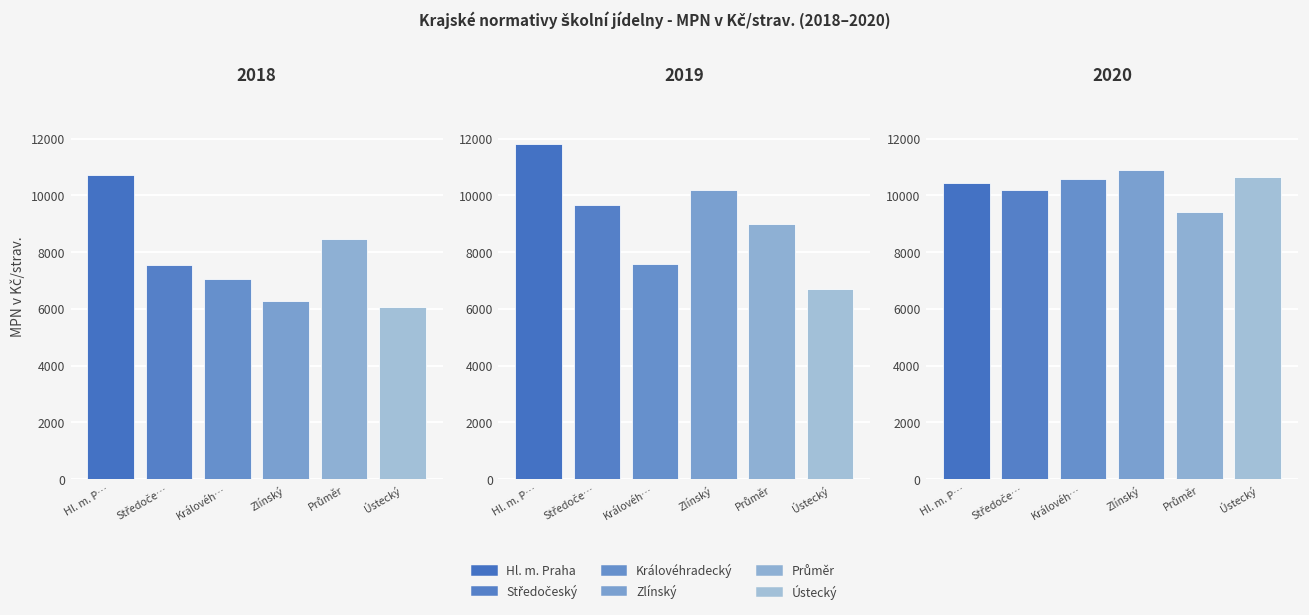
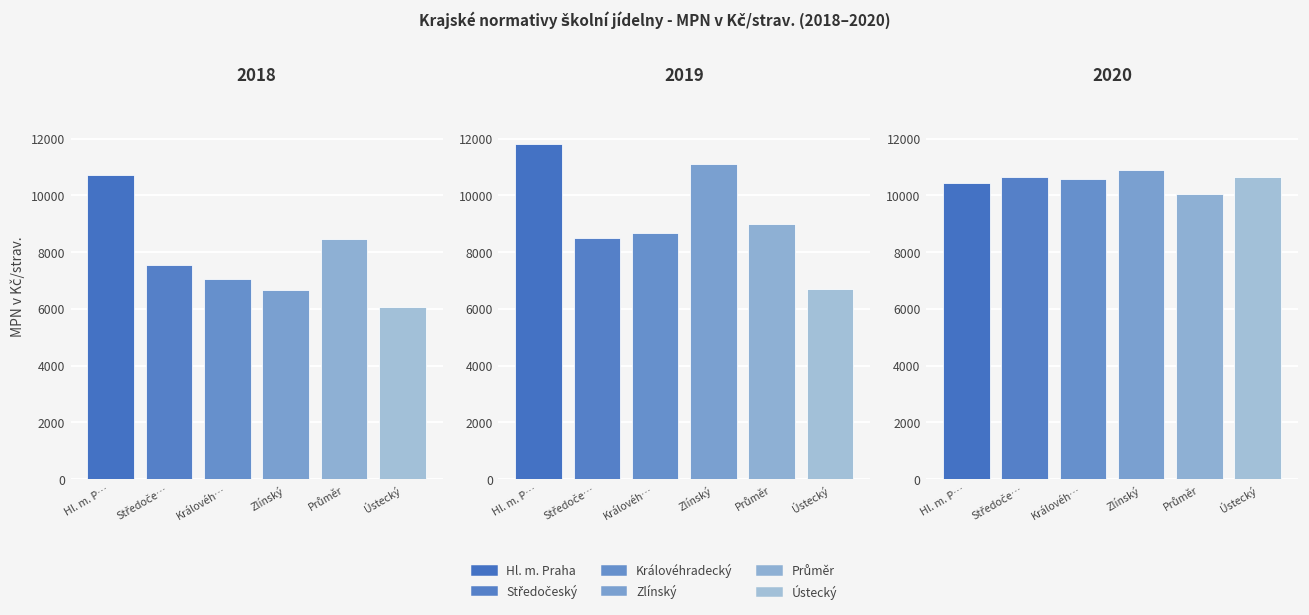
  {
    "2018": {
      "Hl. m. P…": 10700,
      "Středoče…": 7600,
      "Královéh…": 7000,
-     "Zlínský": 6300,
+     "Zlínský": 6700,
      "Průměr": 8500,
      "Ústecký": 6100
    },
    "2019": {
      "Hl. m. P…": 11800,
-     "Středoče…": 9700,
-     "Královéh…": 7600,
-     "Zlínský": 10200,
+     "Středoče…": 8500,
+     "Královéh…": 8700,
+     "Zlínský": 11100,
      "Průměr": 9000,
      "Ústecký": 6700
    },
    "2020": {
      "Hl. m. P…": 10500,
-     "Středoče…": 10200,
+     "Středoče…": 10700,
      "Královéh…": 10600,
      "Zlínský": 10900,
-     "Průměr": 9400,
+     "Průměr": 10100,
      "Ústecký": 10600
    }
  }
